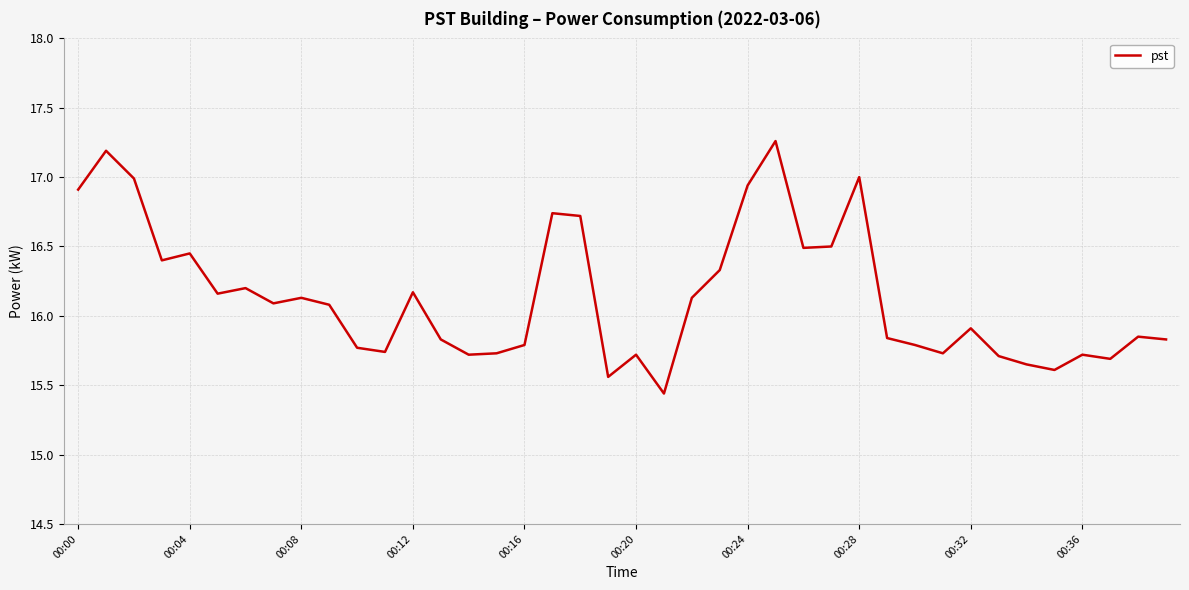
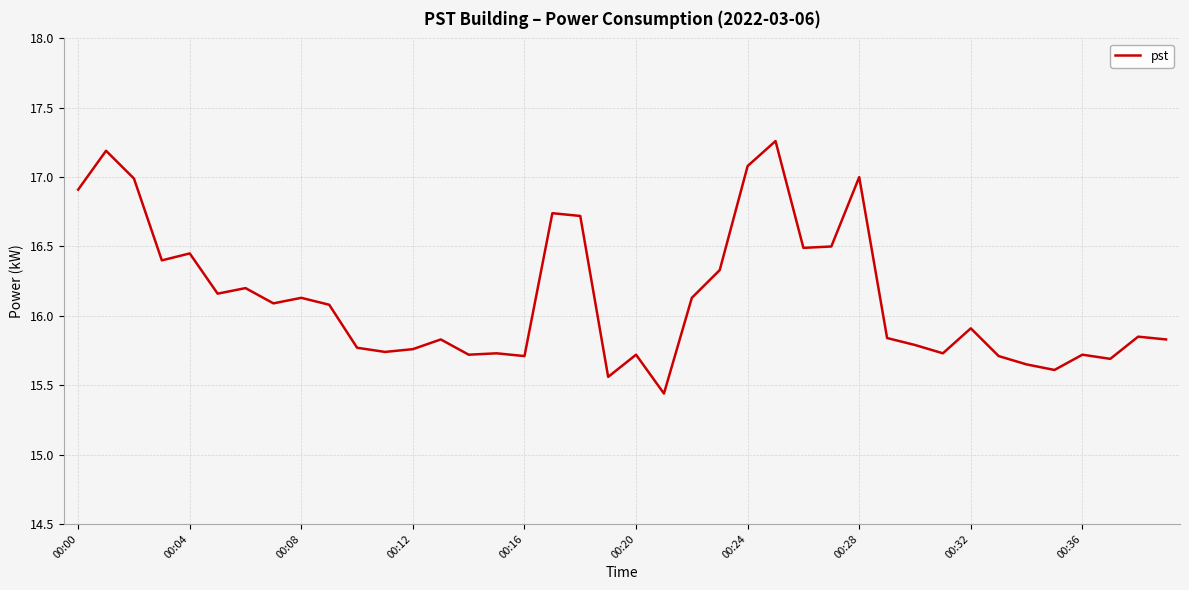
  {
    "00:00": 16.91,
    "00:04": 16.45,
    "00:08": 16.13,
-   "00:12": 16.17,
-   "00:16": 15.79,
+   "00:12": 15.76,
+   "00:16": 15.71,
    "00:20": 15.72,
-   "00:24": 16.94,
+   "00:24": 17.08,
    "00:28": 17.00,
    "00:32": 15.91,
    "00:36": 15.72
  }
